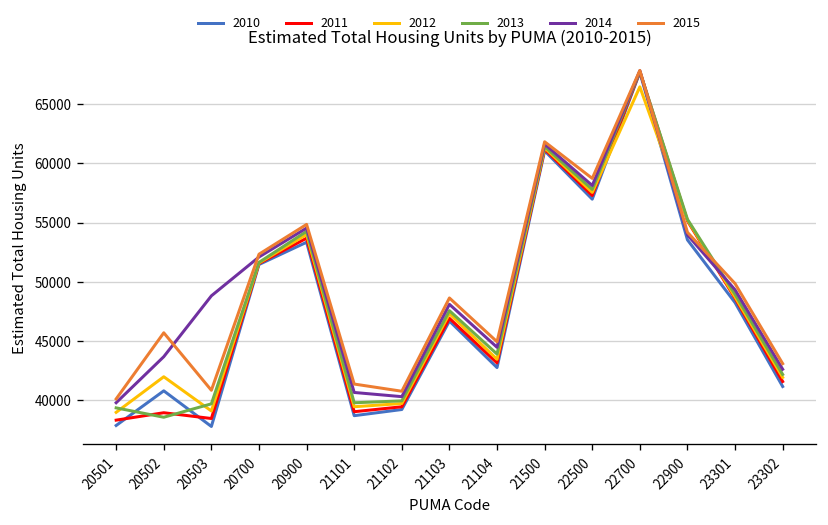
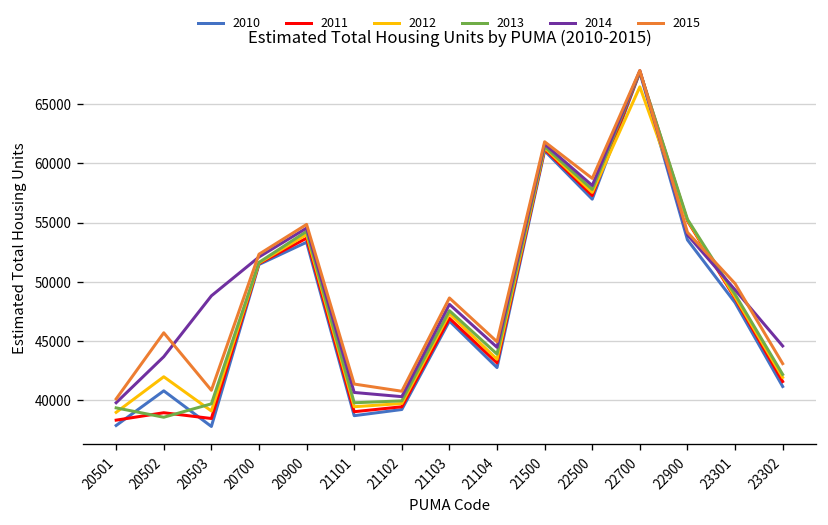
  {
    "2010": {
      "20501": 38000,
      "20502": 41000,
      "20503": 38000,
      "20900": 53000,
      "21101": 39000,
      "21104": 43000,
      "22500": 57000,
      "22900": 54000,
      "23301": 48000,
      "23302": 41000
    },
    "2011": {
      "20501": 38000,
      "20502": 39000,
      "20503": 38000,
      "20900": 54000,
      "21101": 39000,
      "21104": 43000,
      "22500": 57000,
      "23302": 42000
    },
    "2012": {
      "20501": 39000,
      "20502": 42000,
      "20503": 39000,
      "20900": 54000,
      "21101": 39000,
      "21104": 43000,
      "22700": 66000
    },
    "2013": {
      "20501": 39000,
      "20502": 39000,
      "20503": 40000,
      "20900": 54000,
      "21101": 40000,
      "21104": 44000
    },
    "2014": {
      "20501": 40000,
      "20502": 44000,
      "20503": 49000,
      "20900": 55000,
      "21101": 41000,
      "21102": 40000,
      "21103": 48000,
      "21104": 44000,
      "22500": 58000,
      "23301": 49000,
-     "23302": 43000
+     "23302": 45000
    },
    "2015": {
      "20501": 40000,
      "20502": 46000,
      "20503": 41000,
      "20900": 55000,
      "21101": 41000,
      "21102": 41000,
      "21103": 49000,
      "21104": 45000,
      "22500": 59000,
      "23301": 50000,
      "23302": 43000
    }
  }
